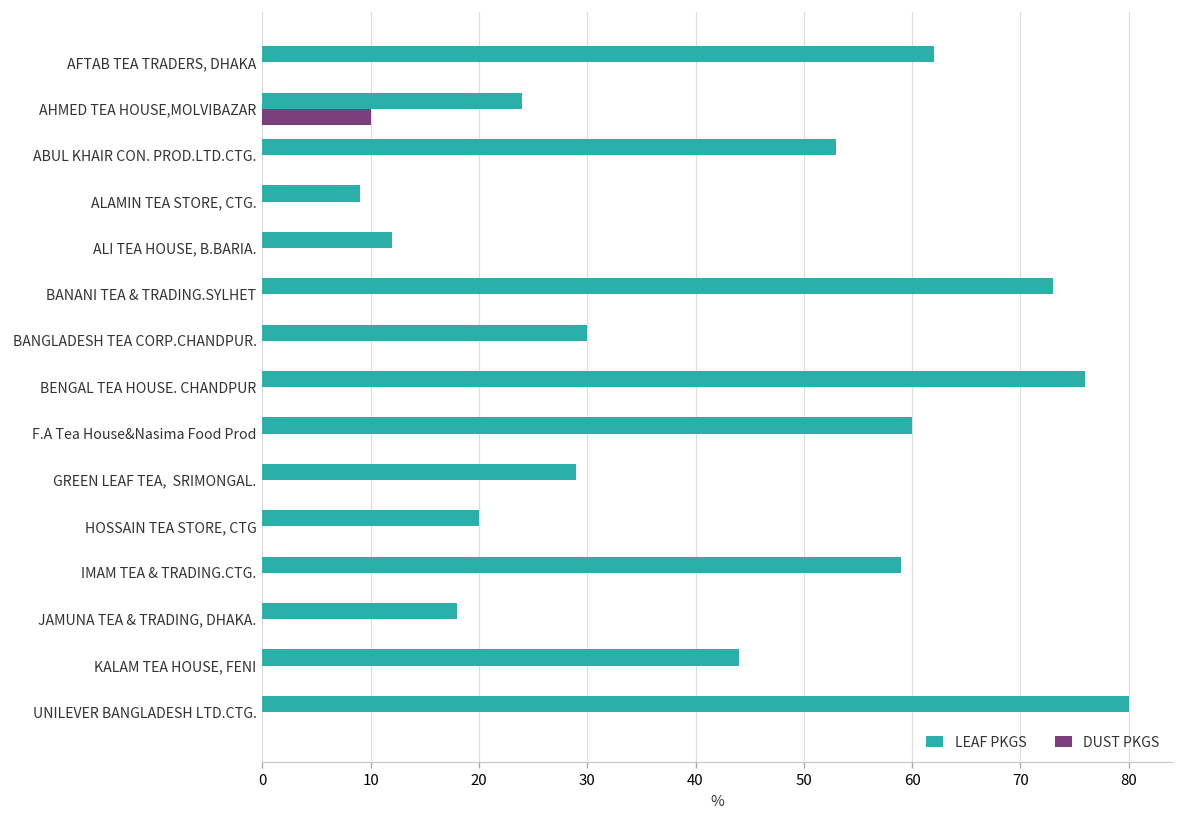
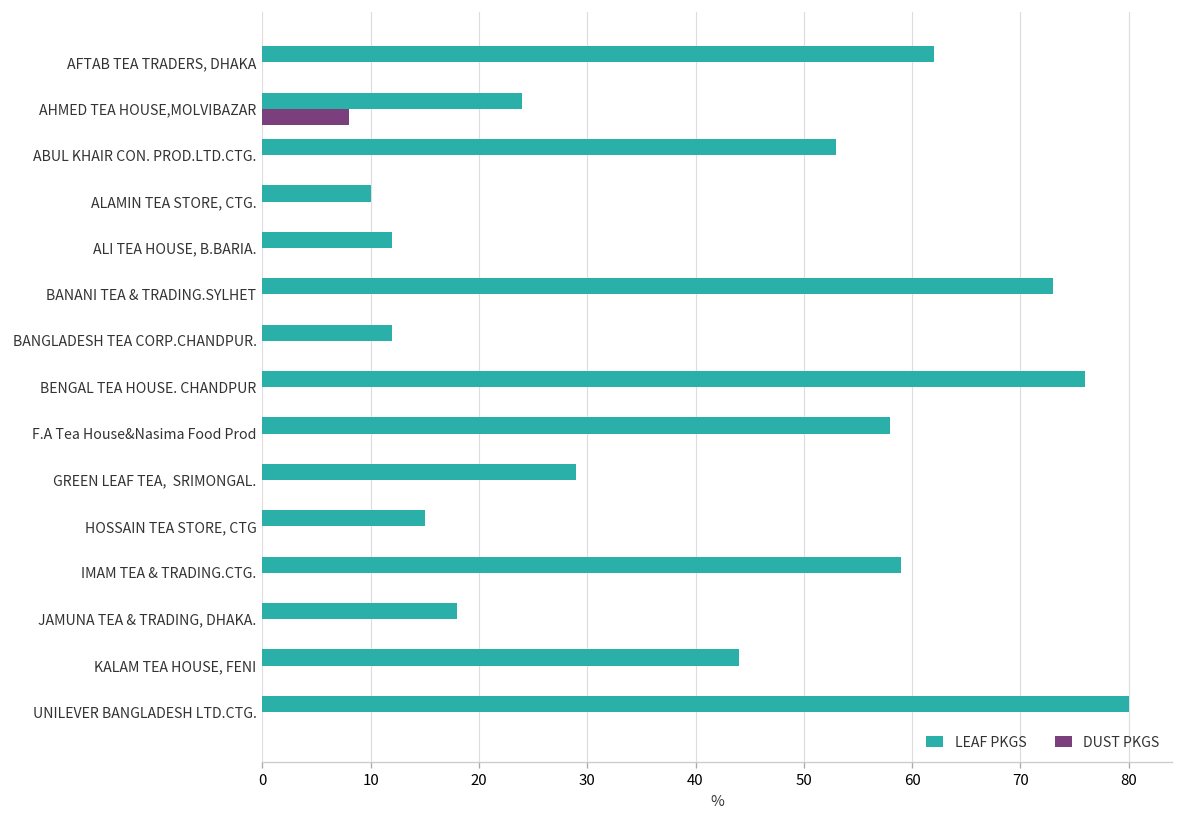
  {
    "LEAF PKGS": {
      "AFTAB TEA TRADERS, DHAKA": 62,
      "AHMED TEA HOUSE,MOLVIBAZAR": 24,
      "ABUL KHAIR CON. PROD.LTD.CTG.": 53,
-     "ALAMIN TEA STORE, CTG.": 9,
+     "ALAMIN TEA STORE, CTG.": 10,
      "ALI TEA HOUSE, B.BARIA.": 12,
      "BANANI TEA & TRADING.SYLHET": 73,
-     "BANGLADESH TEA CORP.CHANDPUR.": 30,
+     "BANGLADESH TEA CORP.CHANDPUR.": 12,
      "BENGAL TEA HOUSE. CHANDPUR": 76,
-     "F.A Tea House&Nasima Food Prod": 60,
+     "F.A Tea House&Nasima Food Prod": 58,
      "GREEN LEAF TEA, SRIMONGAL.": 29,
-     "HOSSAIN TEA STORE, CTG": 20,
+     "HOSSAIN TEA STORE, CTG": 15,
      "IMAM TEA & TRADING.CTG.": 59,
      "JAMUNA TEA & TRADING, DHAKA.": 18,
      "KALAM TEA HOUSE, FENI": 44,
      "UNILEVER BANGLADESH LTD.CTG.": 80
    },
    "DUST PKGS": {
      "AFTAB TEA TRADERS, DHAKA": 0,
-     "AHMED TEA HOUSE,MOLVIBAZAR": 10,
+     "AHMED TEA HOUSE,MOLVIBAZAR": 8,
      "ABUL KHAIR CON. PROD.LTD.CTG.": 0,
      "ALAMIN TEA STORE, CTG.": 0,
      "ALI TEA HOUSE, B.BARIA.": 0,
      "BANANI TEA & TRADING.SYLHET": 0,
      "BANGLADESH TEA CORP.CHANDPUR.": 0,
      "BENGAL TEA HOUSE. CHANDPUR": 0,
      "F.A Tea House&Nasima Food Prod": 0,
      "GREEN LEAF TEA, SRIMONGAL.": 0,
      "HOSSAIN TEA STORE, CTG": 0,
      "IMAM TEA & TRADING.CTG.": 0,
      "JAMUNA TEA & TRADING, DHAKA.": 0,
      "KALAM TEA HOUSE, FENI": 0,
      "UNILEVER BANGLADESH LTD.CTG.": 0
    }
  }
